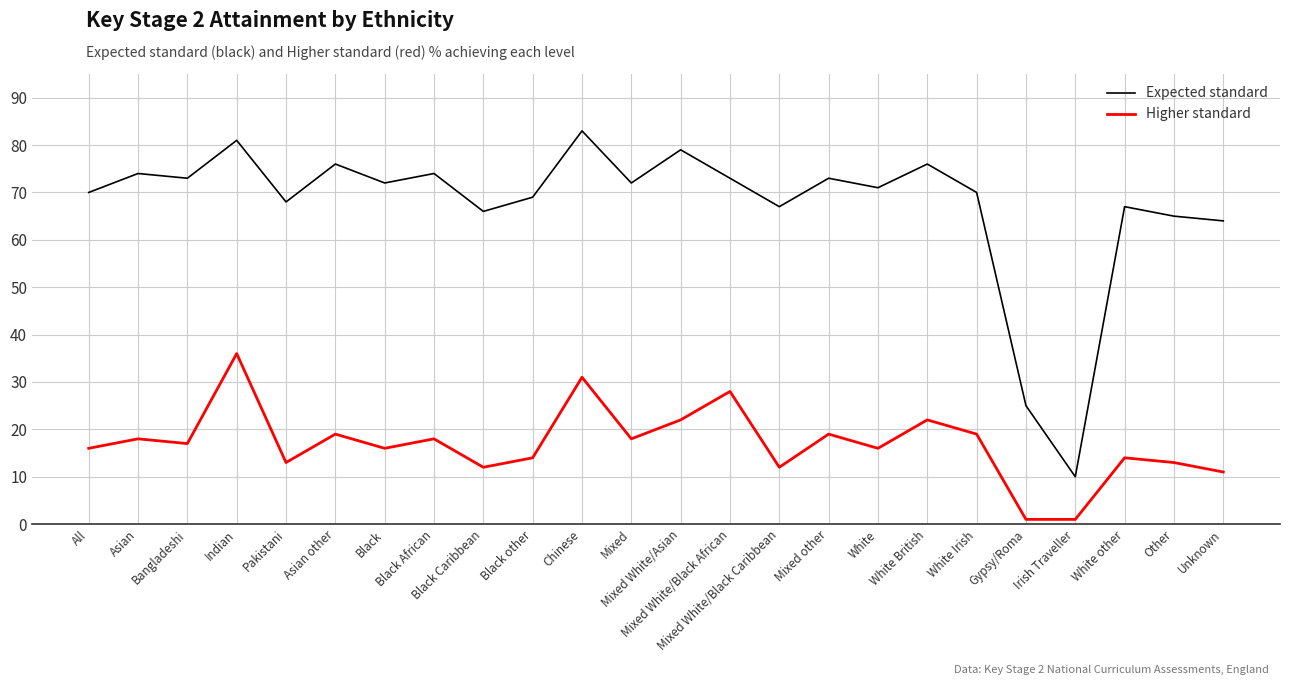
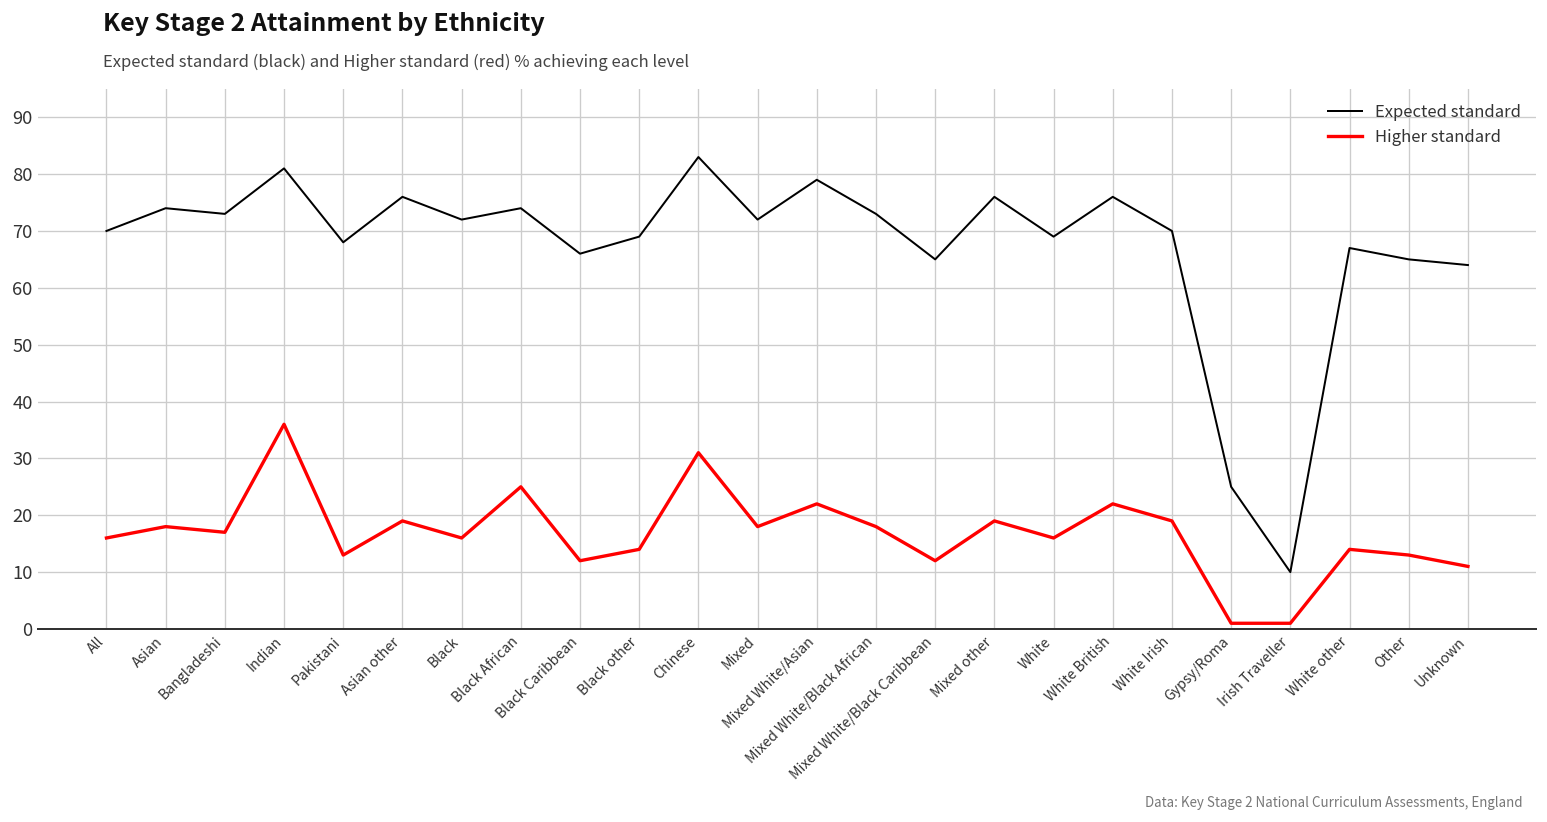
  {
    "Expected standard": {
      "All": 70,
      "Asian": 74,
      "Bangladeshi": 73,
      "Indian": 81,
      "Pakistani": 68,
      "Asian other": 76,
      "Black": 72,
      "Black African": 74,
      "Black Caribbean": 66,
      "Black other": 69,
      "Chinese": 83,
      "Mixed": 72,
      "Mixed White/Asian": 79,
      "Mixed White/Black African": 73,
-     "Mixed White/Black Caribbean": 67,
-     "Mixed other": 73,
-     "White": 71,
+     "Mixed White/Black Caribbean": 65,
+     "Mixed other": 76,
+     "White": 69,
      "White British": 76,
      "White Irish": 70,
      "Gypsy/Roma": 25,
      "Irish Traveller": 10,
      "White other": 67,
      "Other": 65,
      "Unknown": 64
    },
    "Higher standard": {
      "All": 16,
      "Asian": 18,
      "Bangladeshi": 17,
      "Indian": 36,
      "Pakistani": 13,
      "Asian other": 19,
      "Black": 16,
-     "Black African": 18,
+     "Black African": 25,
      "Black Caribbean": 12,
      "Black other": 14,
      "Chinese": 31,
      "Mixed": 18,
      "Mixed White/Asian": 22,
-     "Mixed White/Black African": 28,
+     "Mixed White/Black African": 18,
      "Mixed White/Black Caribbean": 12,
      "Mixed other": 19,
      "White": 16,
      "White British": 22,
      "White Irish": 19,
      "Gypsy/Roma": 1,
      "Irish Traveller": 1,
      "White other": 14,
      "Other": 13,
      "Unknown": 11
    }
  }
